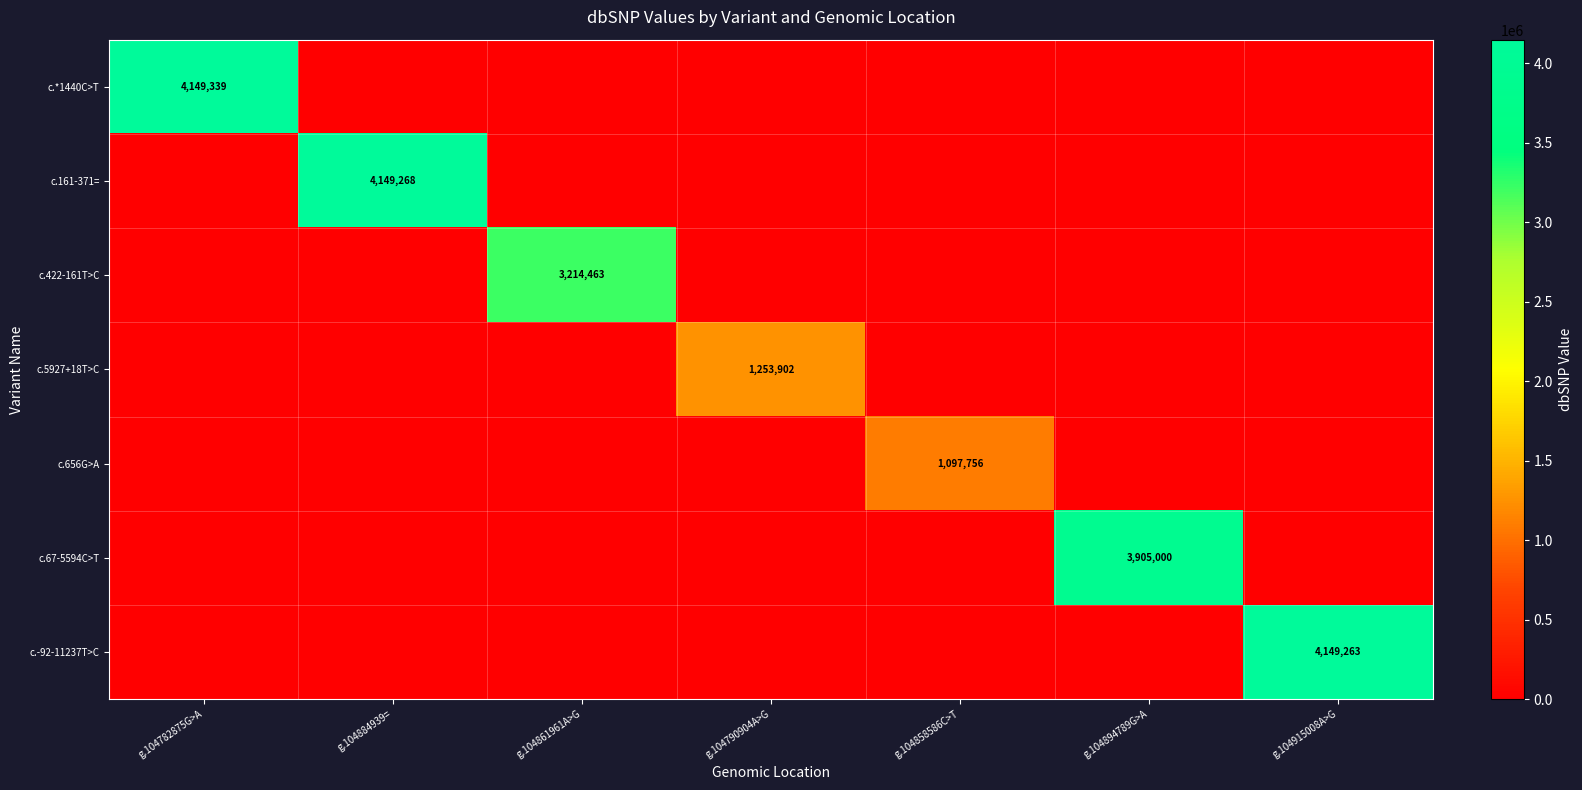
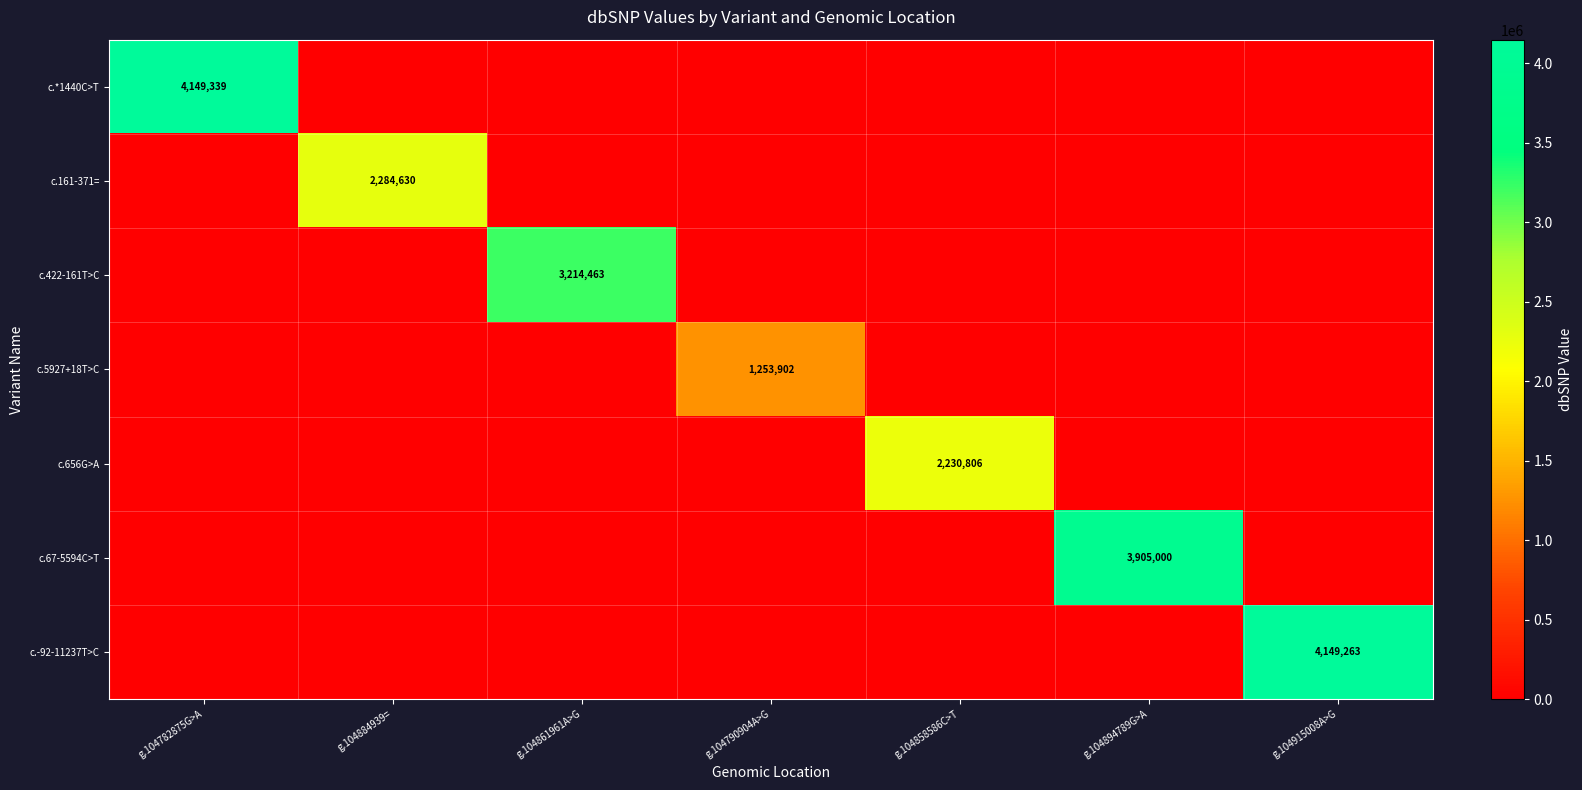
  {
    "c.*1440C>T": {
      "g.104782875G>A": "4,149,339"
    },
    "c.161-371=": {
-     "g.104884939=": "4,149,268"
+     "g.104884939=": "2,284,630"
    },
    "c.422-161T>C": {
      "g.104861961A>G": "3,214,463"
    },
    "c.5927+18T>C": {
      "g.104790904A>G": "1,253,902"
    },
    "c.656G>A": {
-     "g.104858586C>T": "1,097,756"
+     "g.104858586C>T": "2,230,806"
    },
    "c.67-5594C>T": {
      "g.104894789G>A": "3,905,000"
    },
    "c.-92-11237T>C": {
      "g.104915008A>G": "4,149,263"
    }
  }
